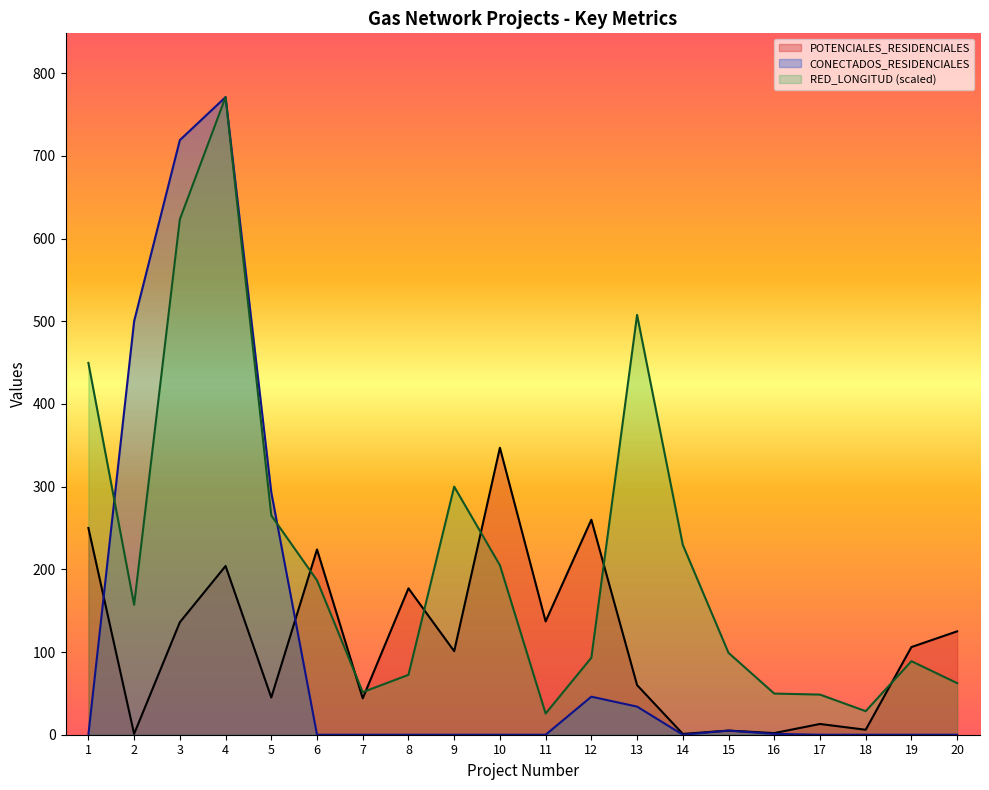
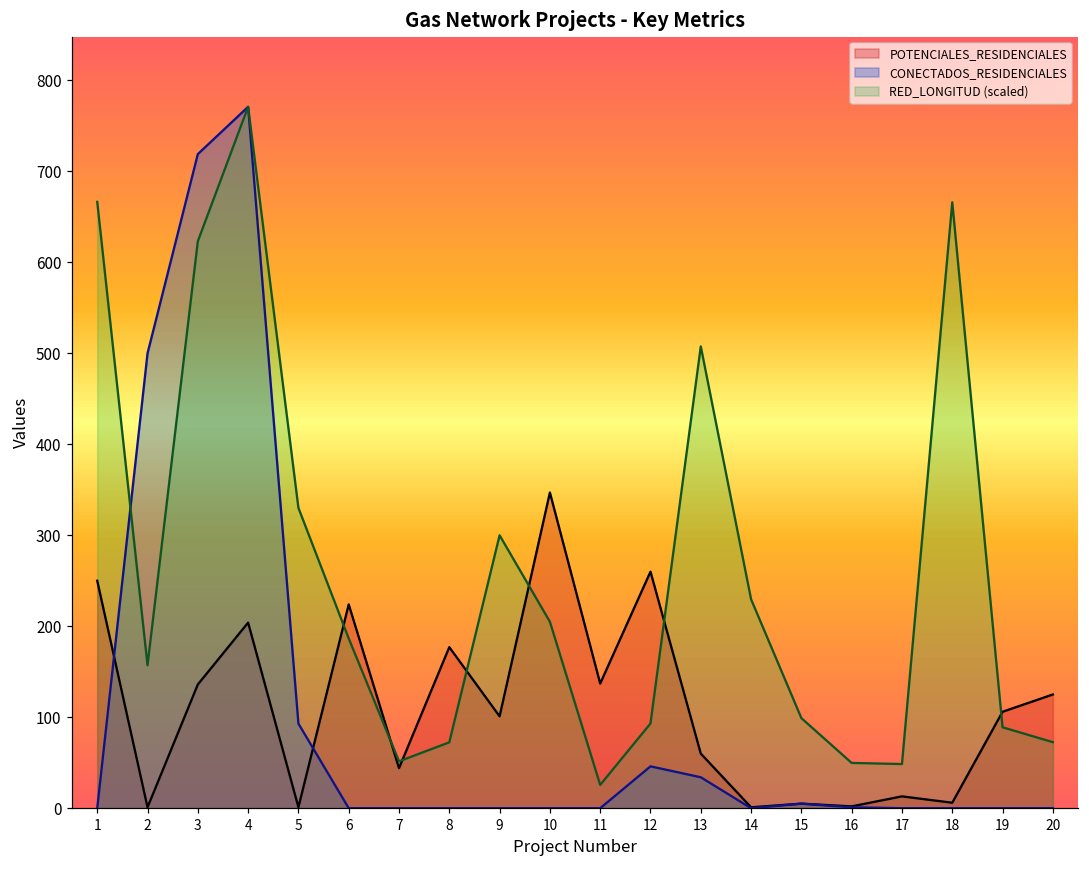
  {
    "POTENCIALES_RESIDENCIALES": {
      "1": 250,
      "2": 0,
      "3": 140,
      "4": 200,
-     "5": 50,
+     "5": 0,
      "6": 220,
      "7": 40,
      "8": 180,
      "9": 100,
      "10": 350,
      "11": 140,
      "12": 260,
      "13": 60,
      "17": 10,
      "18": 10,
      "19": 110,
      "20": 130
    },
    "CONECTADOS_RESIDENCIALES": {
      "1": 0,
      "2": 500,
      "3": 720,
-     "5": 290,
+     "5": 90,
      "6": 0,
      "7": 0,
      "8": 0,
      "9": 0,
      "10": 0,
      "11": 0,
      "12": 50,
      "13": 30,
      "17": 0,
      "18": 0,
      "19": 0,
      "20": 0
    },
    "RED_LONGITUD (scaled)": {
-     "1": 450,
+     "1": 670,
      "2": 160,
      "3": 620,
-     "5": 270,
+     "5": 330,
      "6": 190,
      "7": 50,
      "8": 70,
      "9": 300,
      "10": 200,
      "11": 30,
      "12": 90,
      "13": 510,
      "14": 230,
      "15": 100,
      "16": 50,
      "17": 50,
-     "18": 30,
+     "18": 670,
      "19": 90,
-     "20": 60
+     "20": 70
    }
  }
